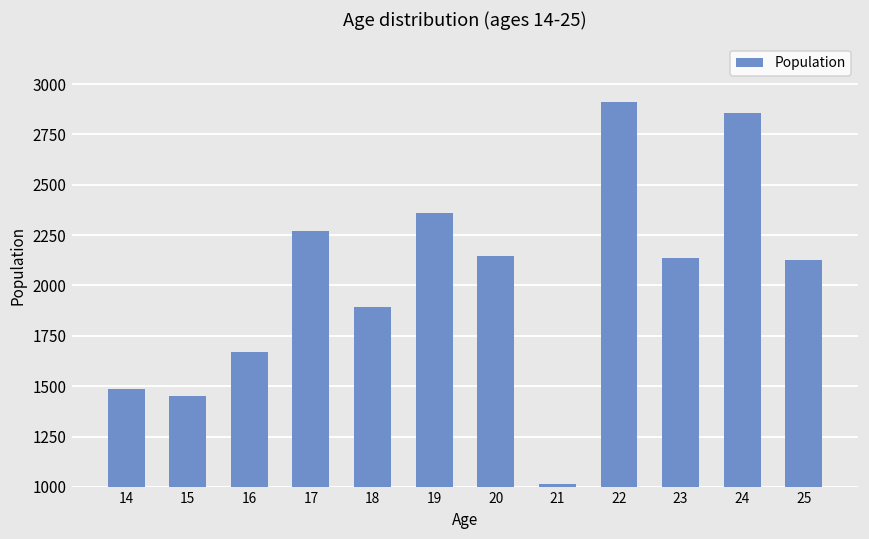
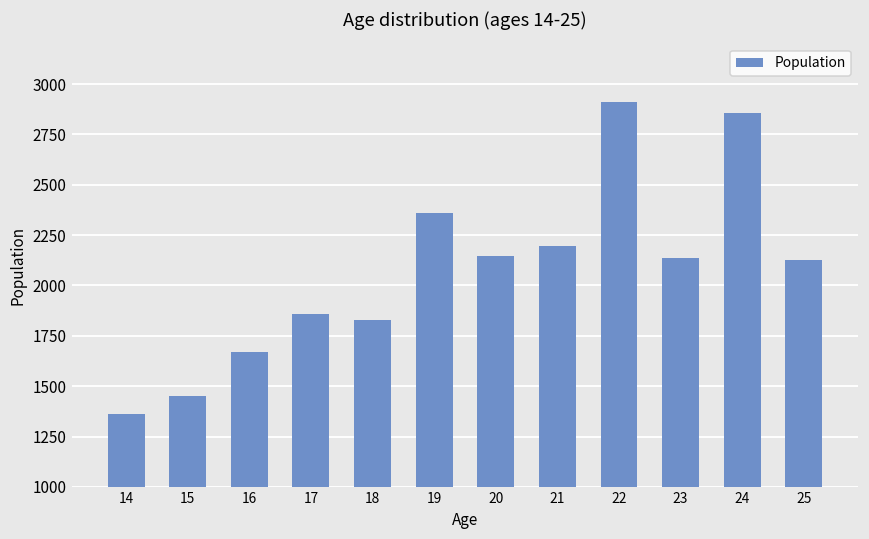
  {
-   "14": 1480,
+   "14": 1360,
    "15": 1450,
    "16": 1670,
-   "17": 2270,
-   "18": 1890,
+   "17": 1860,
+   "18": 1830,
    "19": 2360,
    "20": 2150,
-   "21": 1020,
+   "21": 2190,
    "22": 2910,
    "23": 2140,
    "24": 2860,
    "25": 2130
  }
